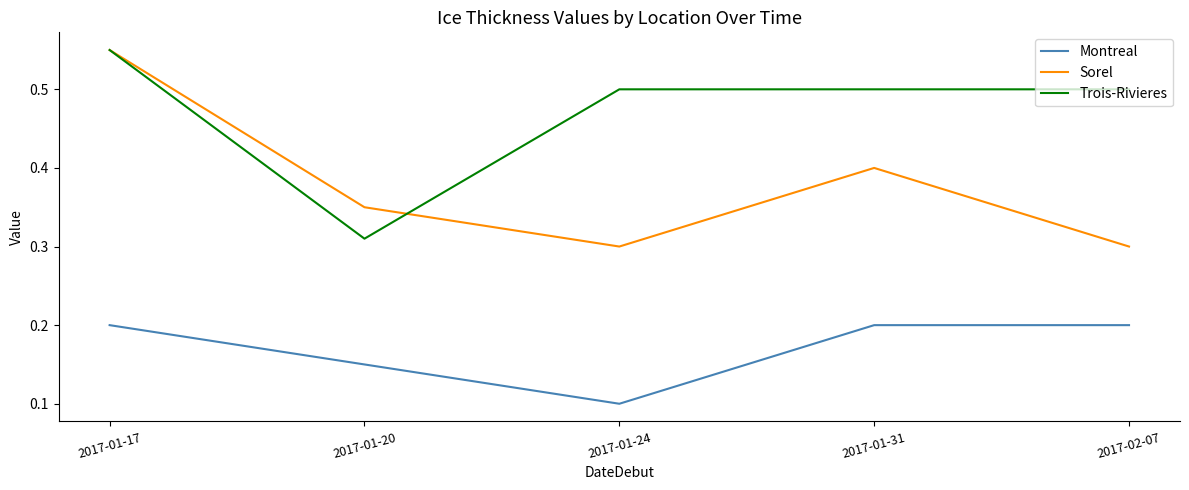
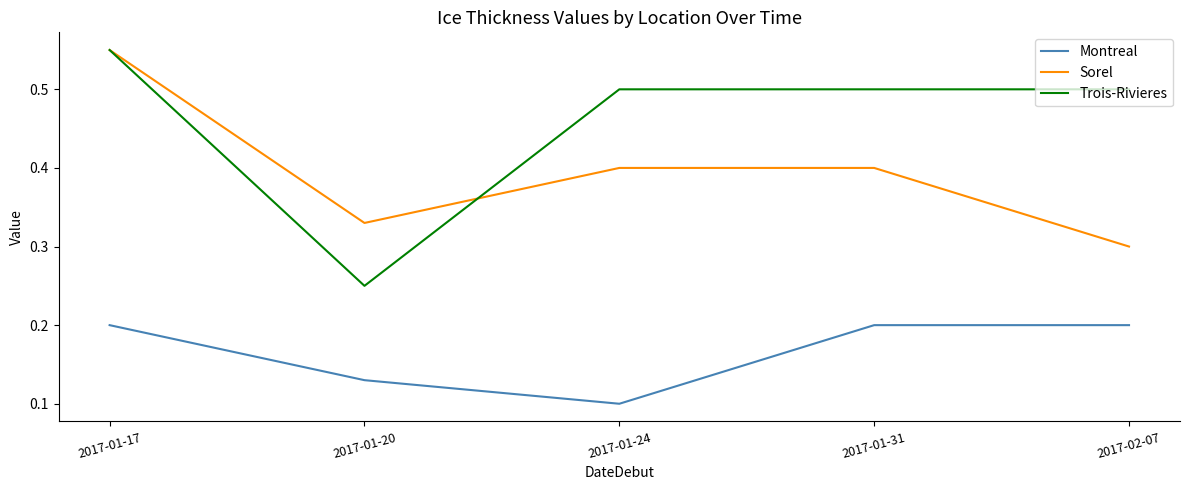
  {
    "Montreal": {
      "2017-01-17": 0.20,
-     "2017-01-20": 0.15,
+     "2017-01-20": 0.13,
      "2017-01-24": 0.10,
      "2017-01-31": 0.20,
      "2017-02-07": 0.20
    },
    "Sorel": {
-     "2017-01-20": 0.35,
-     "2017-01-24": 0.3,
+     "2017-01-20": 0.33,
+     "2017-01-24": 0.4,
      "2017-01-31": 0.40,
      "2017-02-07": 0.30
    },
    "Trois-Rivieres": {
-     "2017-01-20": 0.31,
+     "2017-01-20": 0.25,
      "2017-01-24": 0.50,
      "2017-01-31": 0.50
    }
  }
